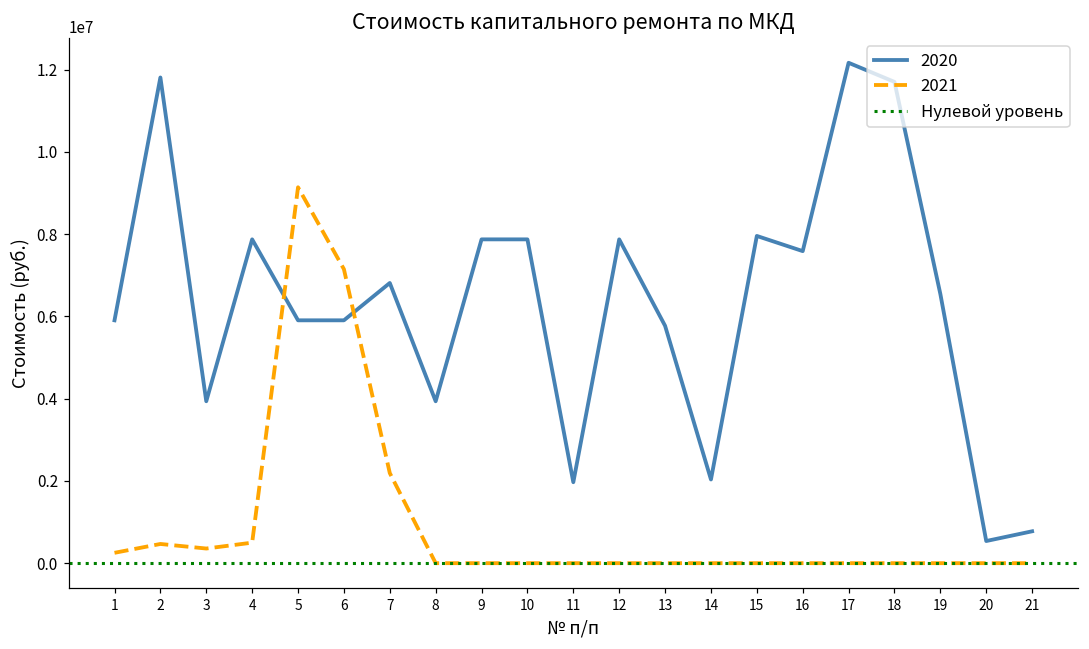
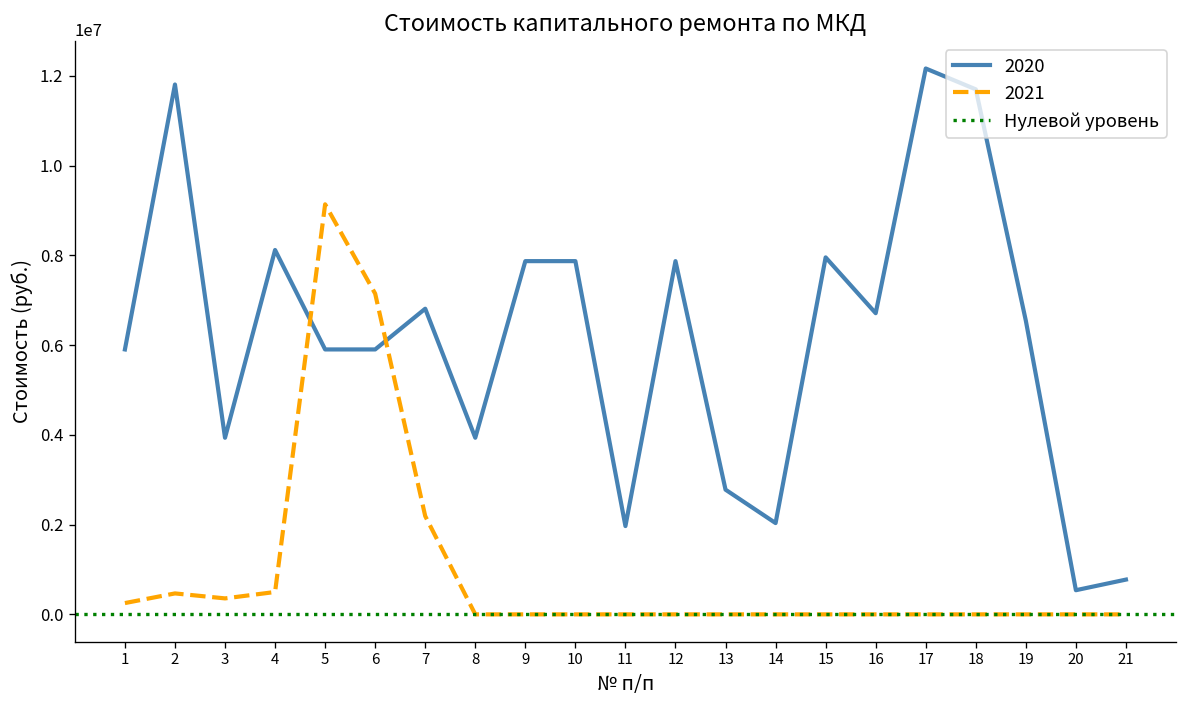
  {
    "2020": {
      "1": 5900000,
      "2": 11800000,
      "3": 3900000,
-     "4": 7900000,
+     "4": 8100000,
      "5": 5900000,
      "6": 5900000,
      "7": 6800000,
      "8": 3900000,
      "9": 7900000,
      "10": 7900000,
      "11": 2000000,
      "12": 7900000,
-     "13": 5800000,
+     "13": 2800000,
      "14": 2000000,
      "15": 8000000,
-     "16": 7600000,
+     "16": 6700000,
      "17": 12200000,
      "19": 6500000,
      "20": 500000,
      "21": 800000
    },
    "2021": {
      "1": 300000,
      "2": 500000,
      "3": 400000,
      "4": 500000,
      "5": 9100000,
      "6": 7100000,
      "7": 2200000,
      "8": 0,
      "9": 0,
      "10": 0,
      "11": 0,
      "12": 0,
      "13": 0,
      "14": 0,
      "15": 0,
      "16": 0,
      "17": 0,
      "18": 0,
      "19": 0,
      "20": 0,
      "21": 0
    }
  }
